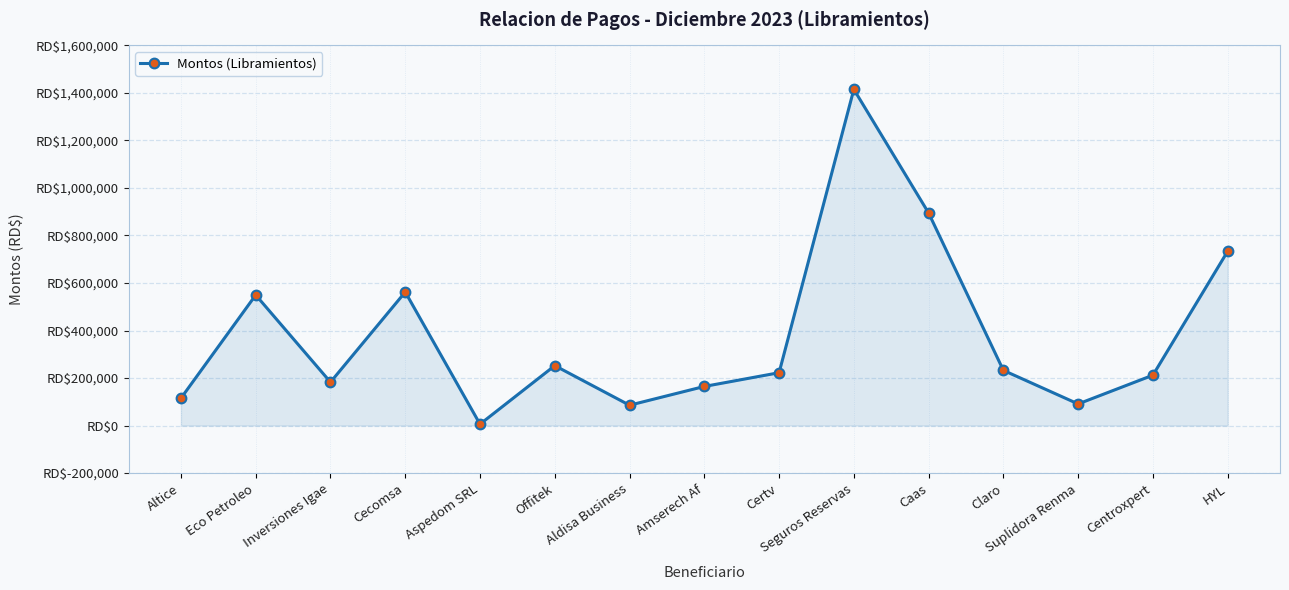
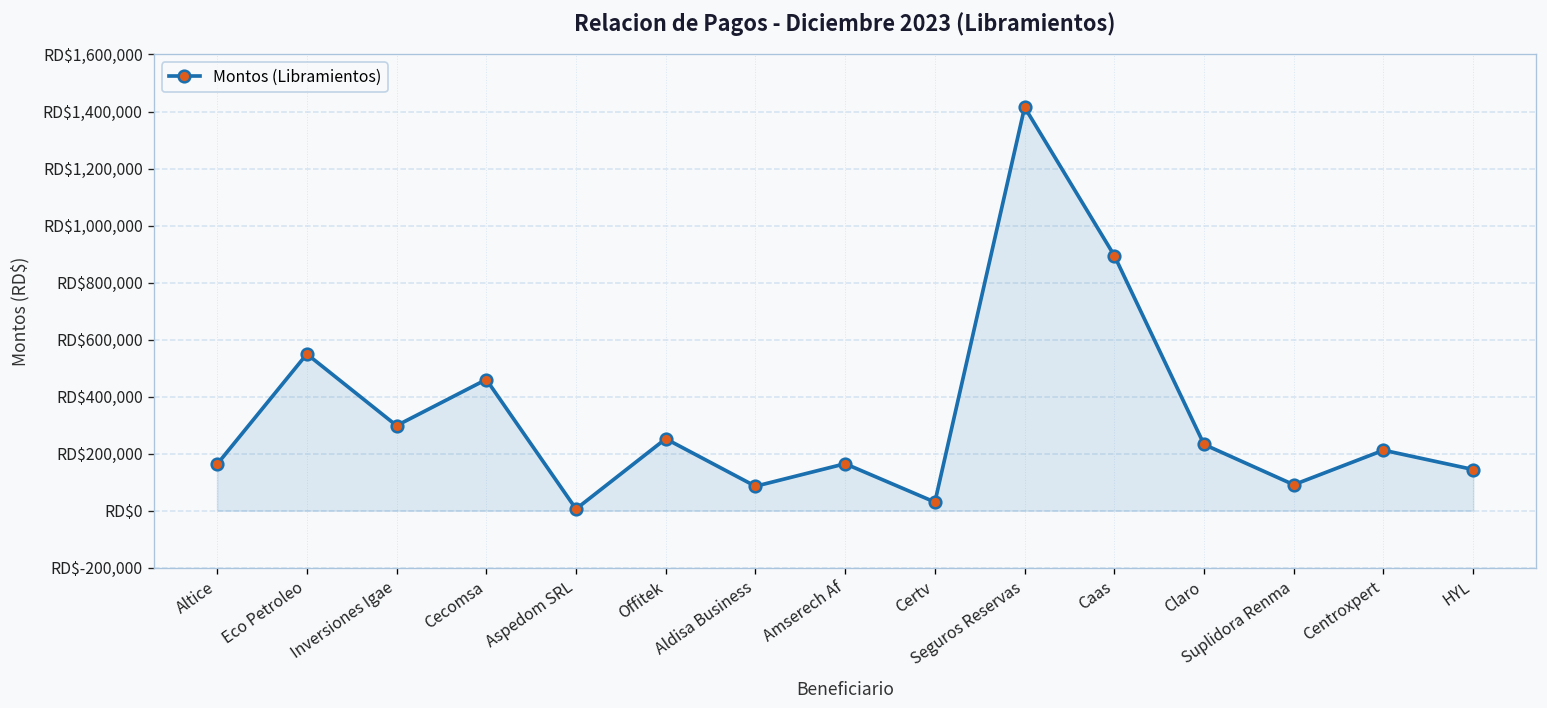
  {
-   "Altice": "RD$120,000",
+   "Altice": "RD$160,000",
    "Eco Petroleo": "RD$550,000",
-   "Inversiones Igae": "RD$180,000",
-   "Cecomsa": "RD$560,000",
+   "Inversiones Igae": "RD$300,000",
+   "Cecomsa": "RD$460,000",
    "Aspedom SRL": "RD$10,000",
    "Offitek": "RD$250,000",
    "Aldisa Business": "RD$90,000",
    "Amserech Af": "RD$160,000",
-   "Certv": "RD$220,000",
+   "Certv": "RD$30,000",
    "Seguros Reservas": "RD$1,420,000",
    "Caas": "RD$890,000",
    "Claro": "RD$230,000",
    "Suplidora Renma": "RD$90,000",
    "Centroxpert": "RD$210,000",
-   "HYL": "RD$730,000"
+   "HYL": "RD$140,000"
  }
